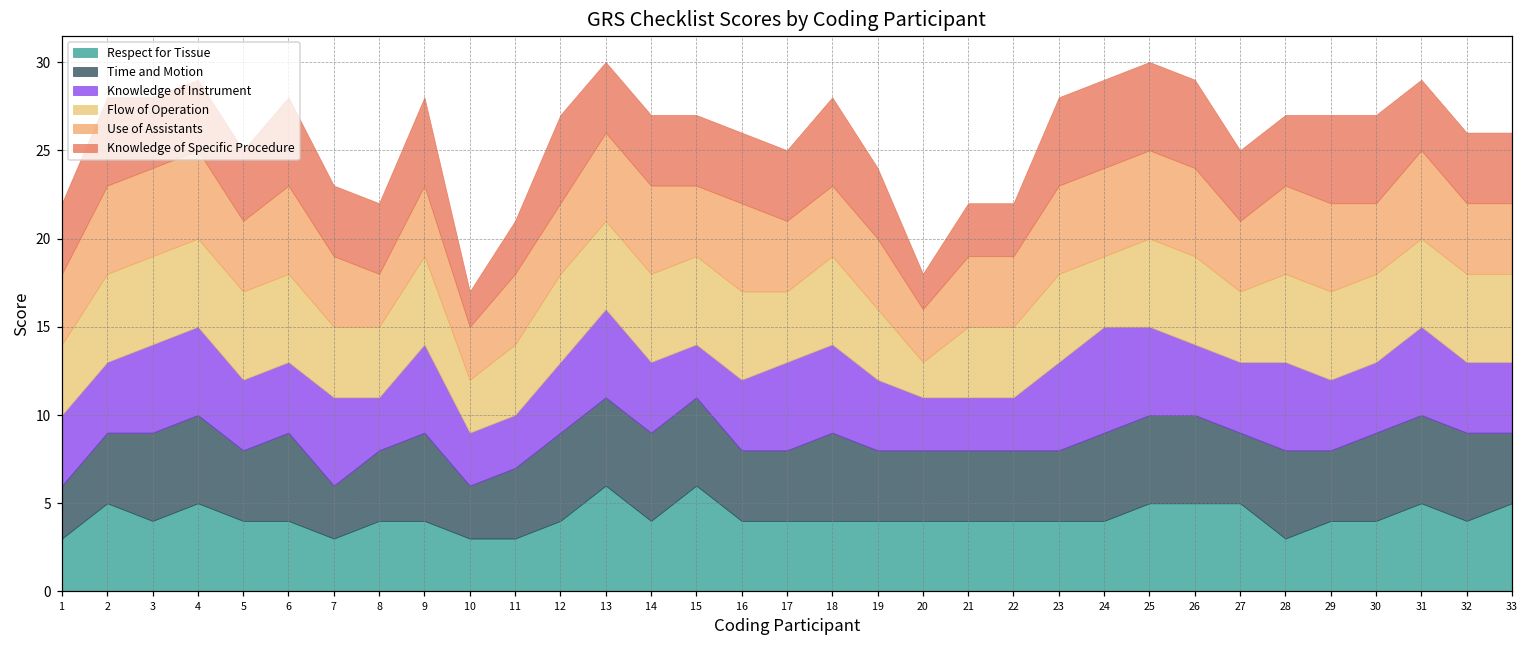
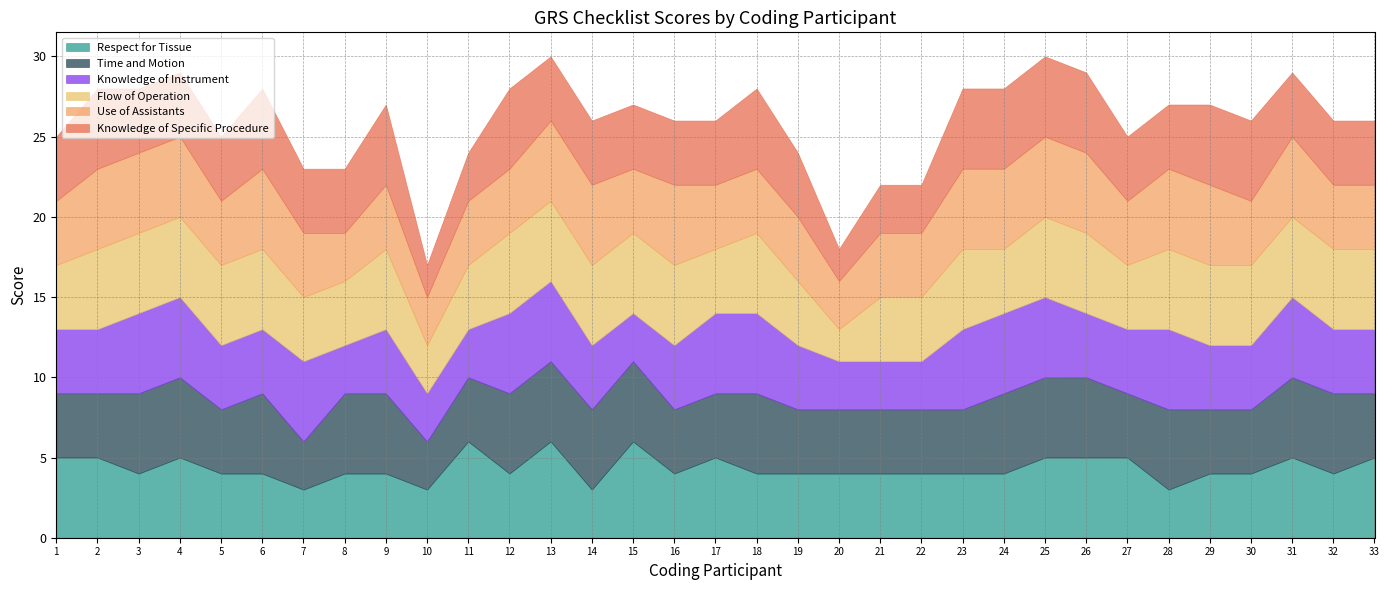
  {
    "Respect for Tissue": {
-     "1": 3,
+     "1": 5,
      "2": 5,
      "3": 4,
      "4": 5,
      "5": 4,
      "6": 4,
      "7": 3,
      "8": 4,
      "9": 4,
      "10": 3,
-     "11": 3,
+     "11": 6,
      "12": 4,
      "13": 6,
-     "14": 4,
+     "14": 3,
      "15": 6,
      "16": 4,
-     "17": 4,
+     "17": 5,
      "18": 4,
      "19": 4,
      "20": 4,
      "21": 4,
      "22": 4,
      "23": 4,
      "24": 4,
      "25": 5,
      "26": 5,
      "27": 5,
      "28": 3,
      "29": 4,
      "30": 4,
      "31": 5,
      "32": 4,
      "33": 5
    },
    "Time and Motion": {
-     "1": 3,
-     "8": 4,
-     "30": 5
+     "1": 4,
+     "8": 5,
+     "30": 4
    },
    "Knowledge of Instrument": {
-     "9": 5,
-     "12": 4,
-     "24": 6
+     "9": 4,
+     "12": 5,
+     "24": 5
    }
  }
